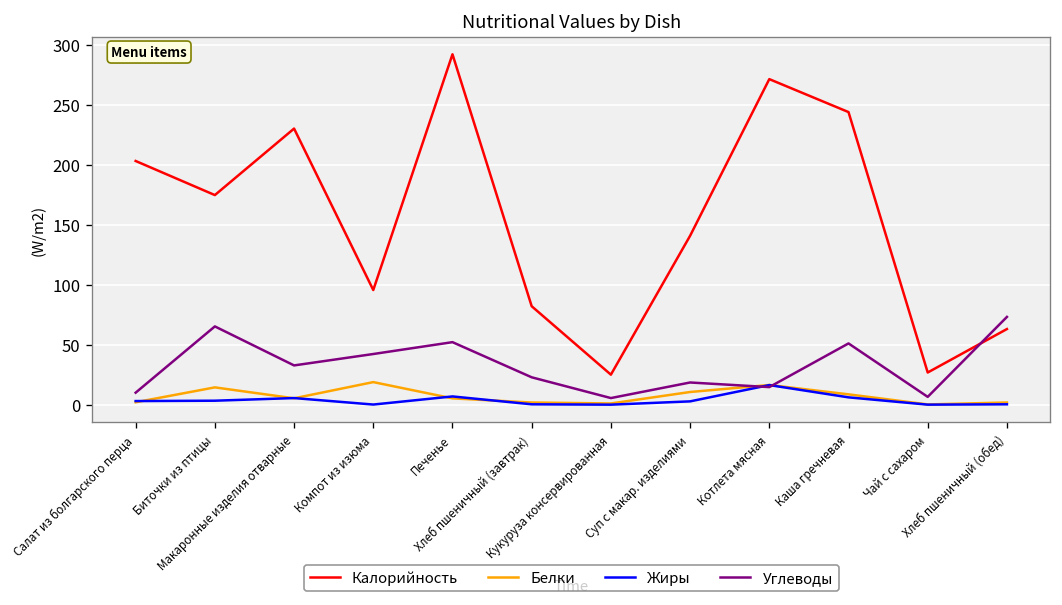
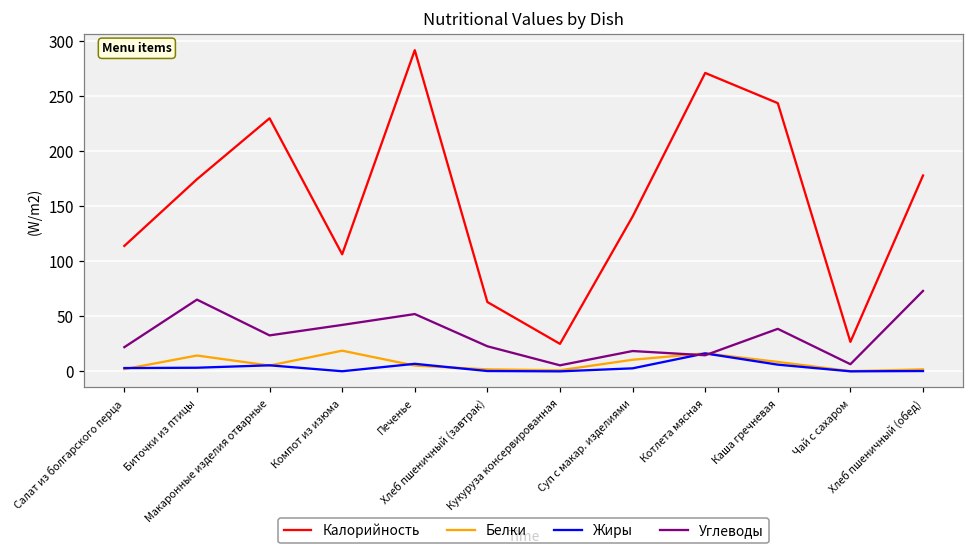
  {
    "Калорийность": {
-     "Салат из болгарского перца": 203,
+     "Салат из болгарского перца": 114,
      "Биточки из птицы": 175,
      "Макаронные изделия отварные": 230,
-     "Компот из изюма": 96,
+     "Компот из изюма": 106,
      "Печенье": 292,
-     "Хлеб пшеничный (завтрак)": 82,
+     "Хлеб пшеничный (завтрак)": 63,
      "Кукуруза консервированная": 25,
      "Суп с макар. изделиями": 141,
      "Котлета мясная": 271,
      "Каша гречневая": 244,
      "Чай с сахаром": 27,
-     "Хлеб пшеничный (обед)": 63
+     "Хлеб пшеничный (обед)": 178
    },
    "Белки": {
      "Биточки из птицы": 14,
      "Компот из изюма": 19,
      "Суп с макар. изделиями": 11
    },
    "Жиры": {
      "Биточки из птицы": 3,
      "Компот из изюма": 0,
      "Суп с макар. изделиями": 3
    },
    "Углеводы": {
-     "Салат из болгарского перца": 10,
+     "Салат из болгарского перца": 22,
      "Биточки из птицы": 65,
      "Макаронные изделия отварные": 33,
      "Компот из изюма": 42,
      "Печенье": 52,
      "Хлеб пшеничный (завтрак)": 23,
      "Кукуруза консервированная": 6,
      "Суп с макар. изделиями": 18,
-     "Каша гречневая": 51,
+     "Каша гречневая": 39,
      "Чай с сахаром": 7,
      "Хлеб пшеничный (обед)": 73
    }
  }
